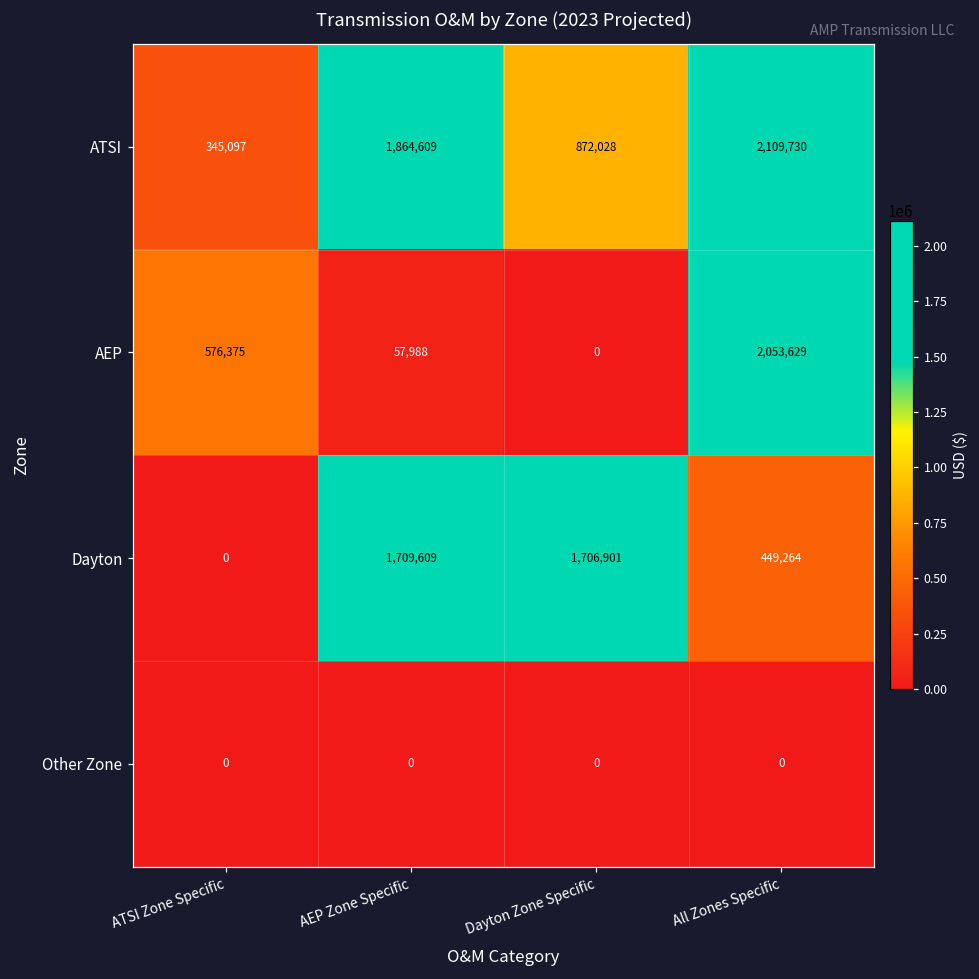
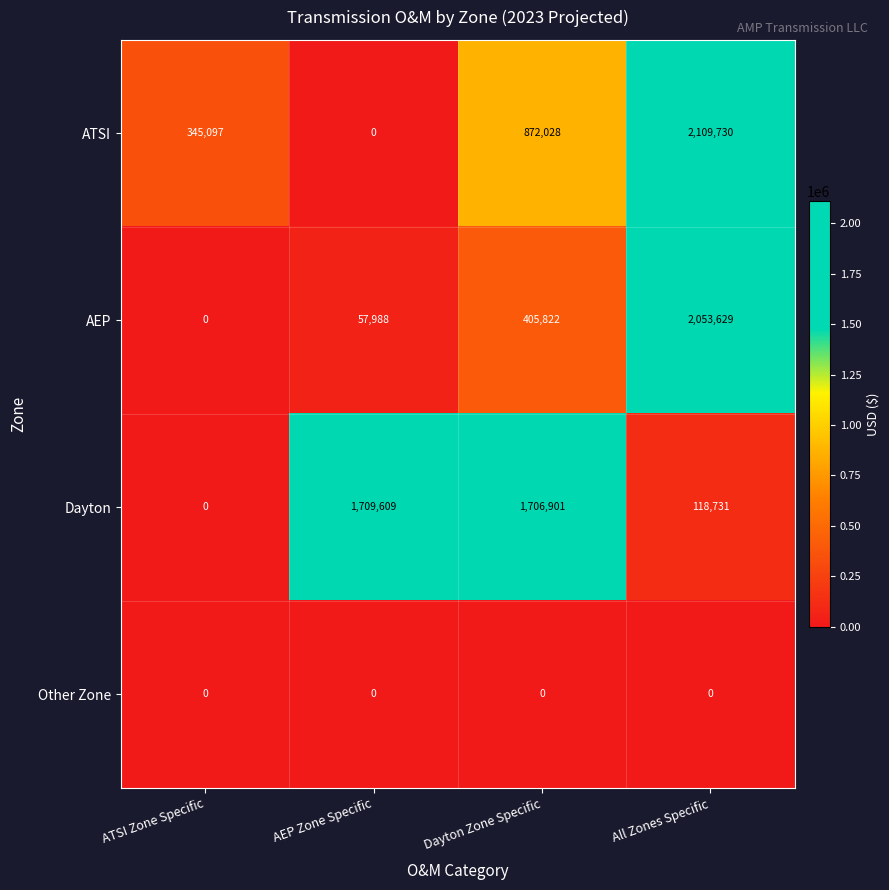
  {
    "ATSI": {
      "ATSI Zone Specific": "345,097",
-     "AEP Zone Specific": "1,864,609",
+     "AEP Zone Specific": "0",
      "Dayton Zone Specific": "872,028",
      "All Zones Specific": "2,109,730"
    },
    "AEP": {
-     "ATSI Zone Specific": "576,375",
+     "ATSI Zone Specific": "0",
      "AEP Zone Specific": "57,988",
-     "Dayton Zone Specific": "0",
+     "Dayton Zone Specific": "405,822",
      "All Zones Specific": "2,053,629"
    },
    "Dayton": {
      "ATSI Zone Specific": "0",
      "AEP Zone Specific": "1,709,609",
      "Dayton Zone Specific": "1,706,901",
-     "All Zones Specific": "449,264"
+     "All Zones Specific": "118,731"
    },
    "Other Zone": {
      "ATSI Zone Specific": "0",
      "AEP Zone Specific": "0",
      "Dayton Zone Specific": "0",
      "All Zones Specific": "0"
    }
  }
